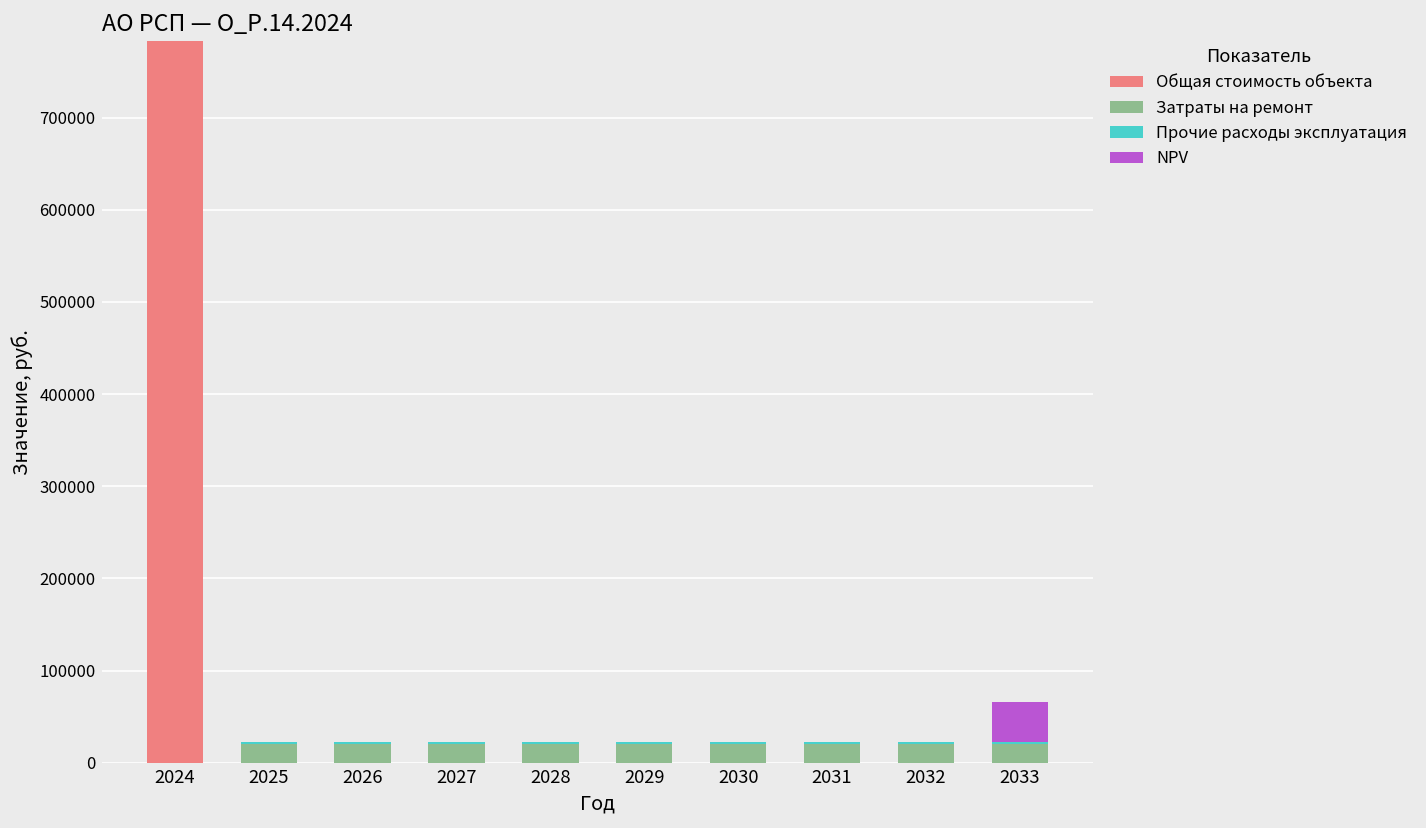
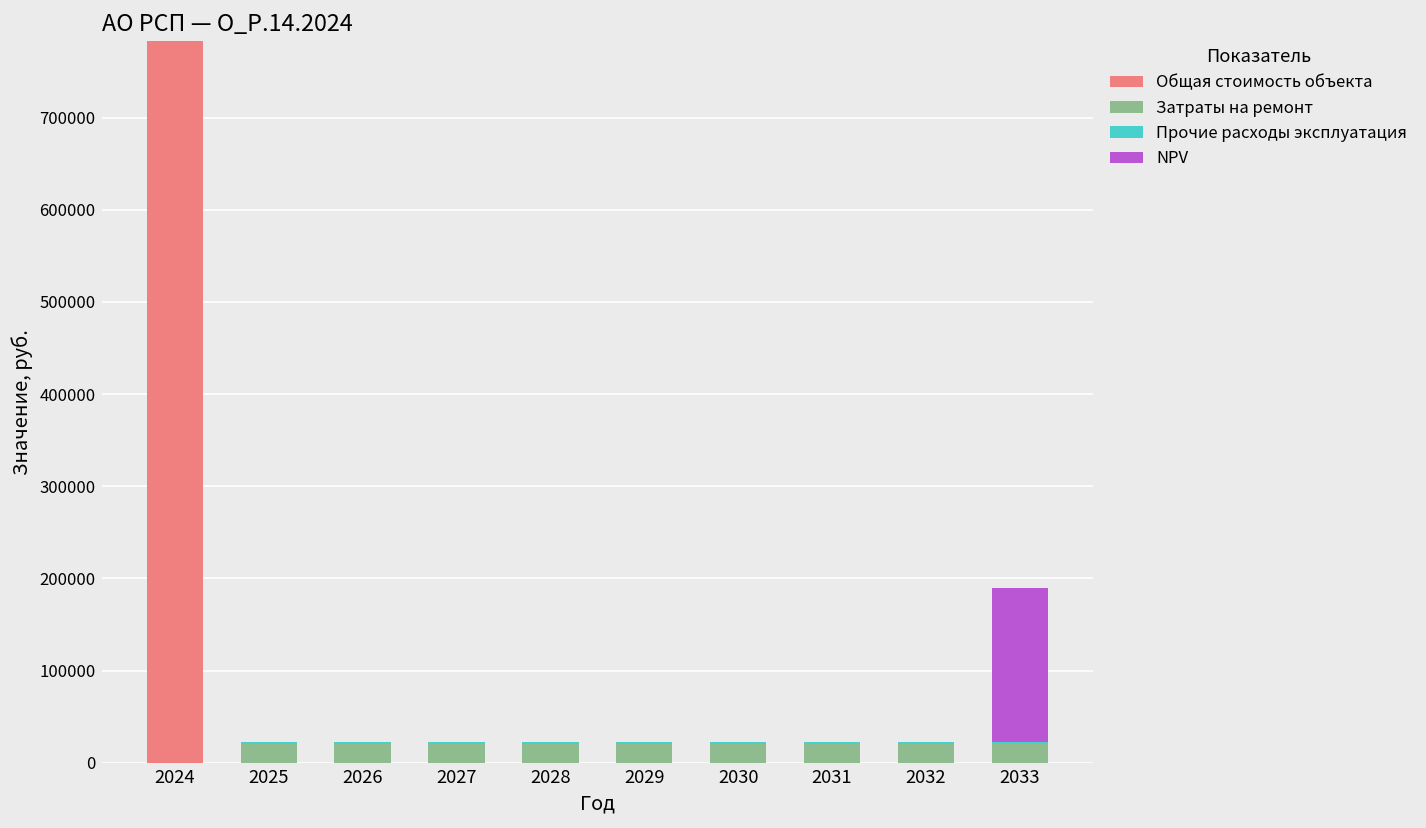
  {
    "Общая стоимость объекта": {
      "2024": 780000,
      "2025": 0,
      "2026": 0,
      "2027": 0,
      "2028": 0,
      "2029": 0,
      "2030": 0,
      "2031": 0,
      "2032": 0,
      "2033": 0
    },
    "Прочие расходы эксплуатация": {
      "2024": 0
    },
    "NPV": {
      "2024": 0,
      "2025": 0,
      "2026": 0,
      "2027": 0,
      "2028": 0,
      "2029": 0,
      "2030": 0,
      "2031": 0,
      "2032": 0,
-     "2033": 40000
+     "2033": 170000
    }
  }
